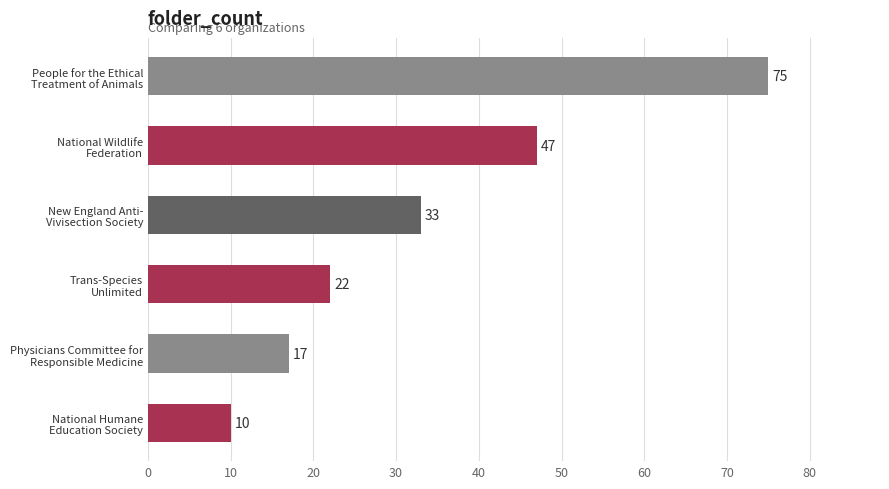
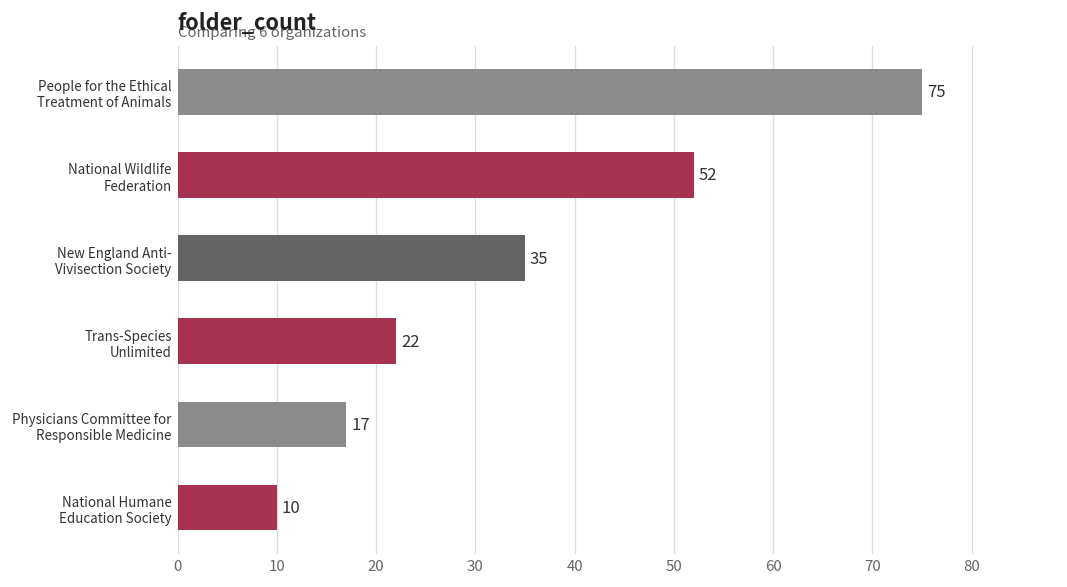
  {
    "People for the Ethical Treatment of Animals": 75,
-   "National Wildlife Federation": 47,
-   "New England Anti- Vivisection Society": 33,
+   "National Wildlife Federation": 52,
+   "New England Anti- Vivisection Society": 35,
    "Trans-Species Unlimited": 22,
    "Physicians Committee for Responsible Medicine": 17,
    "National Humane Education Society": 10
  }
